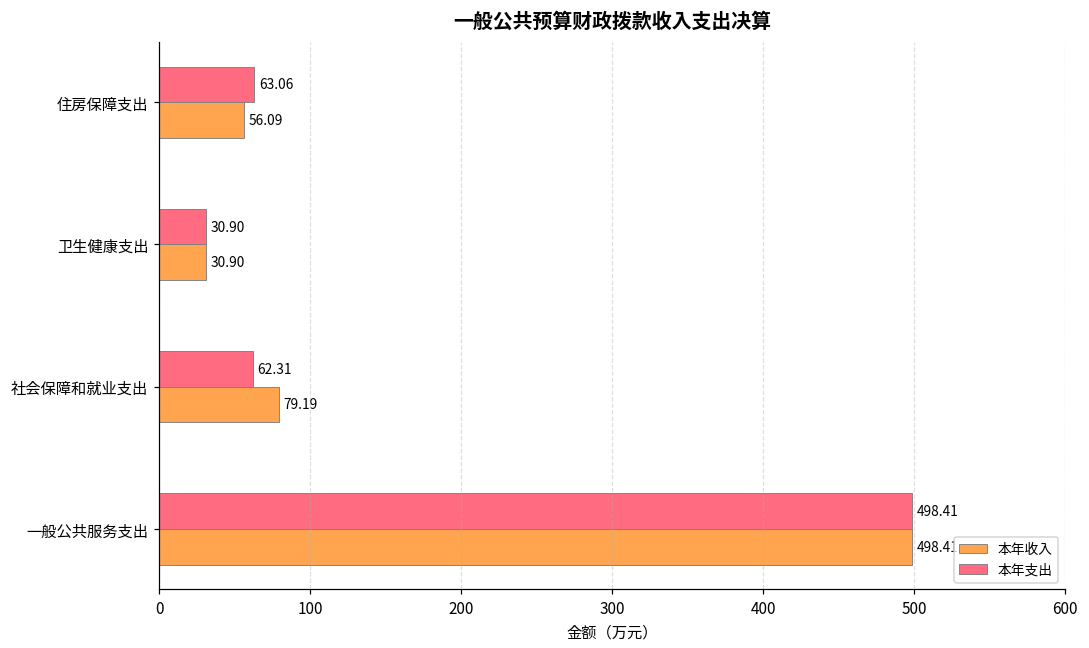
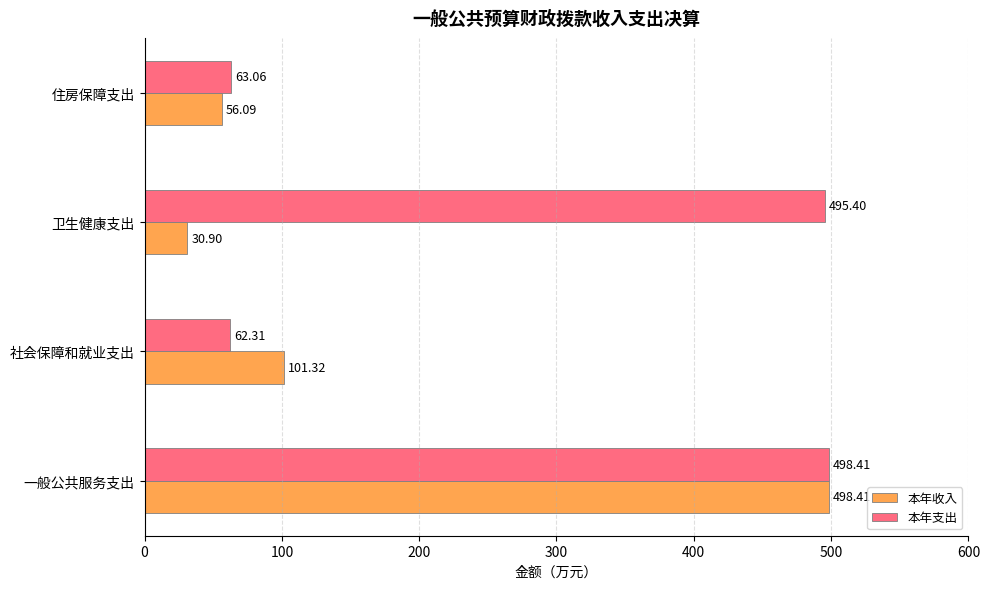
  {
    "本年收入": {
      "住房保障支出": 56.09,
      "卫生健康支出": 30.90,
-     "社会保障和就业支出": 79.19
+     "社会保障和就业支出": 101.32
    },
    "本年支出": {
      "住房保障支出": 63.06,
-     "卫生健康支出": 30.90,
+     "卫生健康支出": 495.40,
      "社会保障和就业支出": 62.31,
      "一般公共服务支出": 498.41
    }
  }
